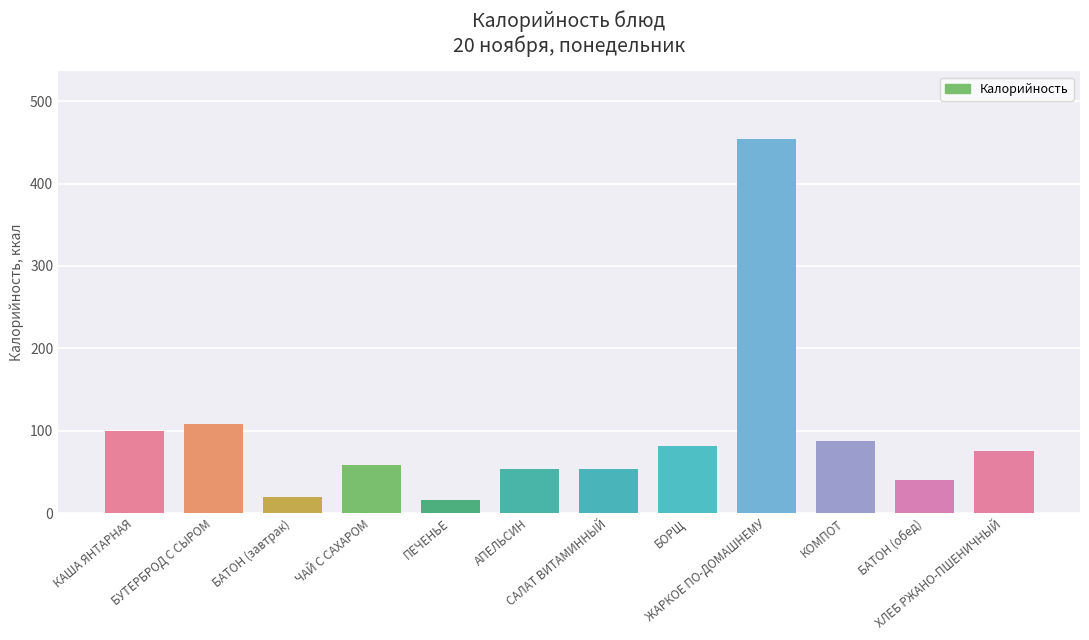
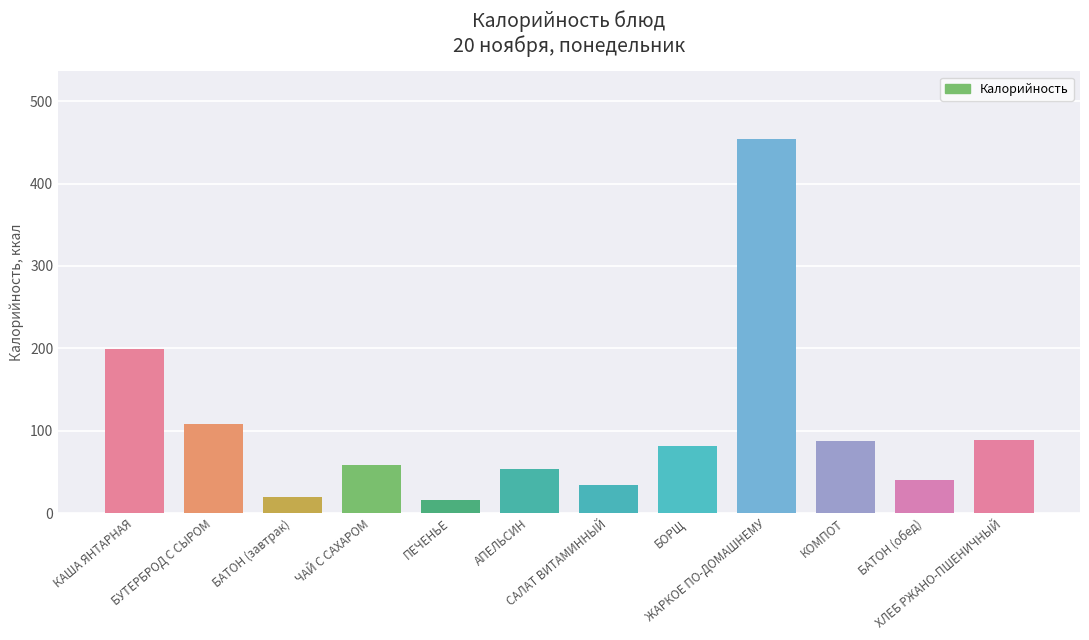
  {
-   "КАША ЯНТАРНАЯ": 100,
+   "КАША ЯНТАРНАЯ": 200,
    "БУТЕРБРОД С СЫРОМ": 110,
    "БАТОН (завтрак)": 20,
    "ЧАЙ С САХАРОМ": 60,
    "ПЕЧЕНЬЕ": 20,
    "АПЕЛЬСИН": 50,
-   "САЛАТ ВИТАМИННЫЙ": 50,
+   "САЛАТ ВИТАМИННЫЙ": 30,
    "БОРЩ": 80,
    "ЖАРКОЕ ПО-ДОМАШНЕМУ": 450,
    "КОМПОТ": 90,
    "БАТОН (обед)": 40,
-   "ХЛЕБ РЖАНО-ПШЕНИЧНЫЙ": 80
+   "ХЛЕБ РЖАНО-ПШЕНИЧНЫЙ": 90
  }
